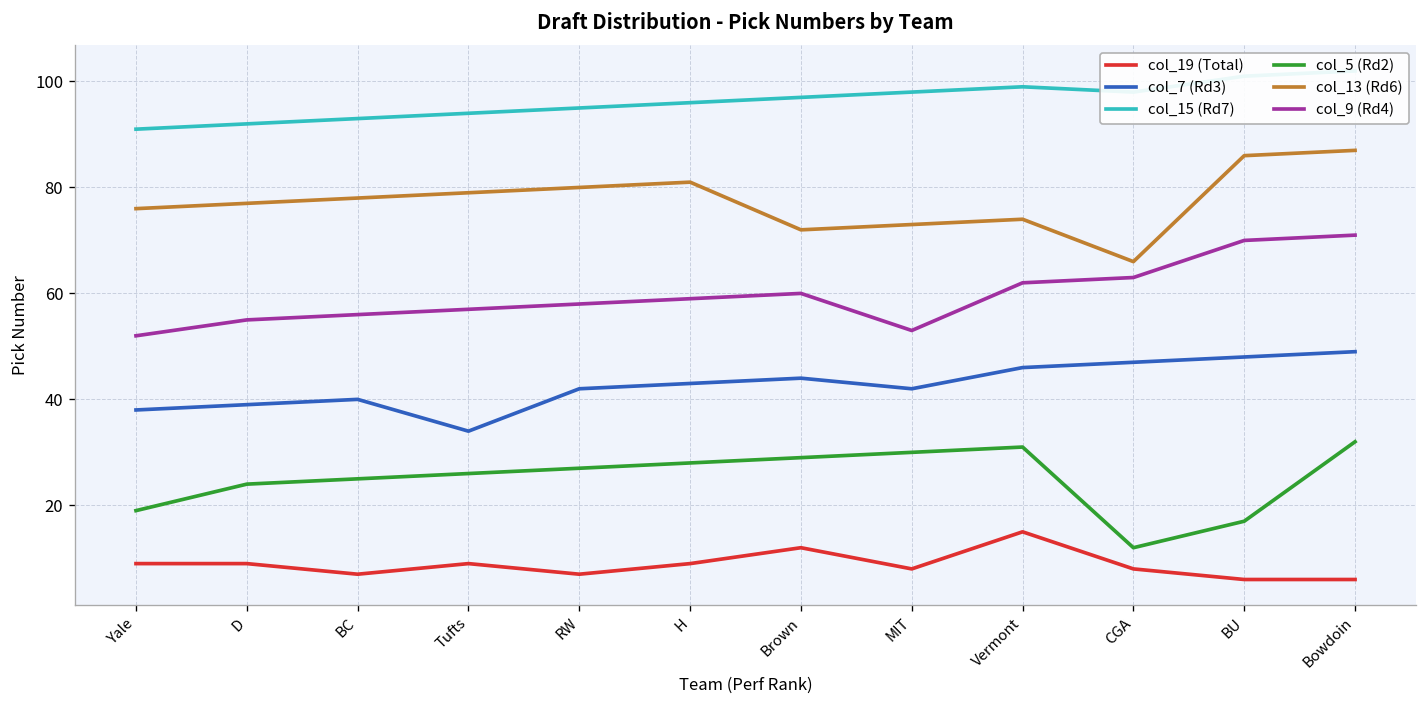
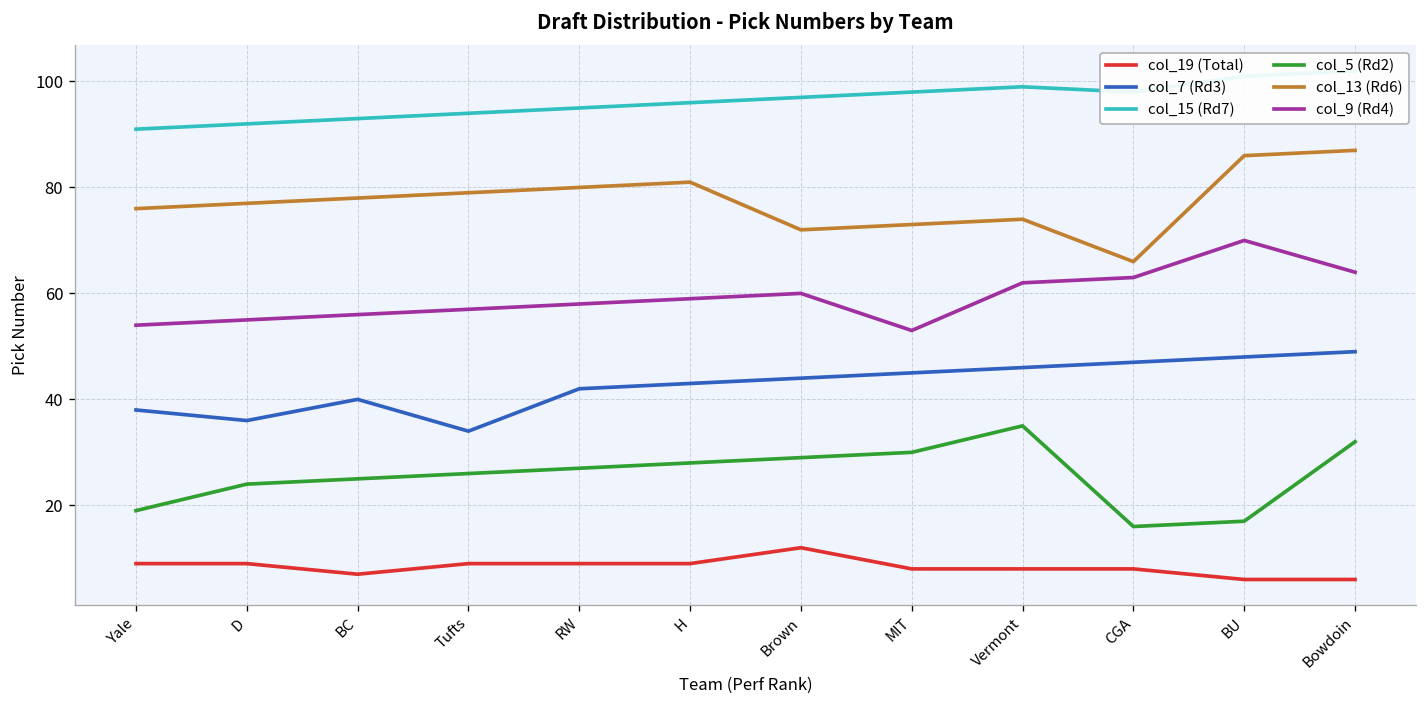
  {
    "col_19 (Total)": {
      "Yale": 9,
      "D": 9,
      "BC": 7,
      "Tufts": 9,
-     "RW": 7,
+     "RW": 9,
      "H": 9,
      "Brown": 12,
      "MIT": 8,
-     "Vermont": 15,
+     "Vermont": 8,
      "CGA": 8,
      "BU": 6,
      "Bowdoin": 6
    },
    "col_7 (Rd3)": {
      "Yale": 38,
-     "D": 39,
+     "D": 36,
      "BC": 40,
      "Tufts": 34,
      "RW": 42,
      "H": 43,
      "Brown": 44,
-     "MIT": 42,
+     "MIT": 45,
      "Vermont": 46,
      "CGA": 47,
      "BU": 48,
      "Bowdoin": 49
    },
    "col_15 (Rd7)": {
      "Yale": 91,
      "D": 92,
      "BC": 93,
      "Tufts": 94,
      "RW": 95,
      "H": 96,
      "Brown": 97,
      "MIT": 98,
      "Vermont": 99
    },
    "col_5 (Rd2)": {
      "Yale": 19,
      "D": 24,
      "BC": 25,
      "Tufts": 26,
      "RW": 27,
      "H": 28,
      "Brown": 29,
      "MIT": 30,
-     "Vermont": 31,
-     "CGA": 12,
+     "Vermont": 35,
+     "CGA": 16,
      "BU": 17,
      "Bowdoin": 32
    },
    "col_13 (Rd6)": {
      "Yale": 76,
      "D": 77,
      "BC": 78,
      "Tufts": 79,
      "RW": 80,
      "H": 81,
      "Brown": 72,
      "MIT": 73,
      "Vermont": 74,
      "CGA": 66,
      "BU": 86,
      "Bowdoin": 87
    },
    "col_9 (Rd4)": {
-     "Yale": 52,
+     "Yale": 54,
      "D": 55,
      "BC": 56,
      "Tufts": 57,
      "RW": 58,
      "H": 59,
      "Brown": 60,
      "MIT": 53,
      "Vermont": 62,
      "CGA": 63,
      "BU": 70,
-     "Bowdoin": 71
+     "Bowdoin": 64
    }
  }
